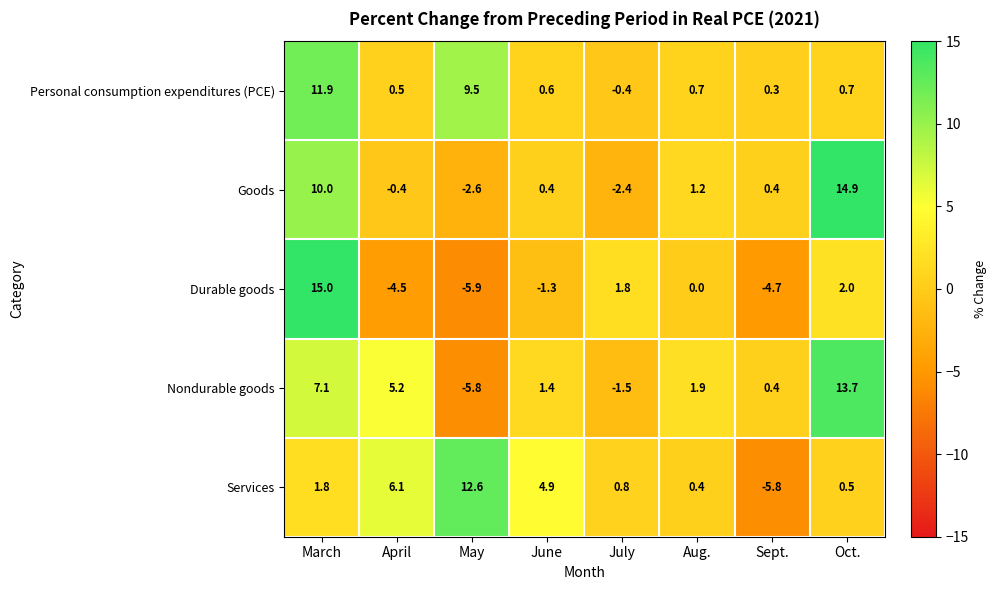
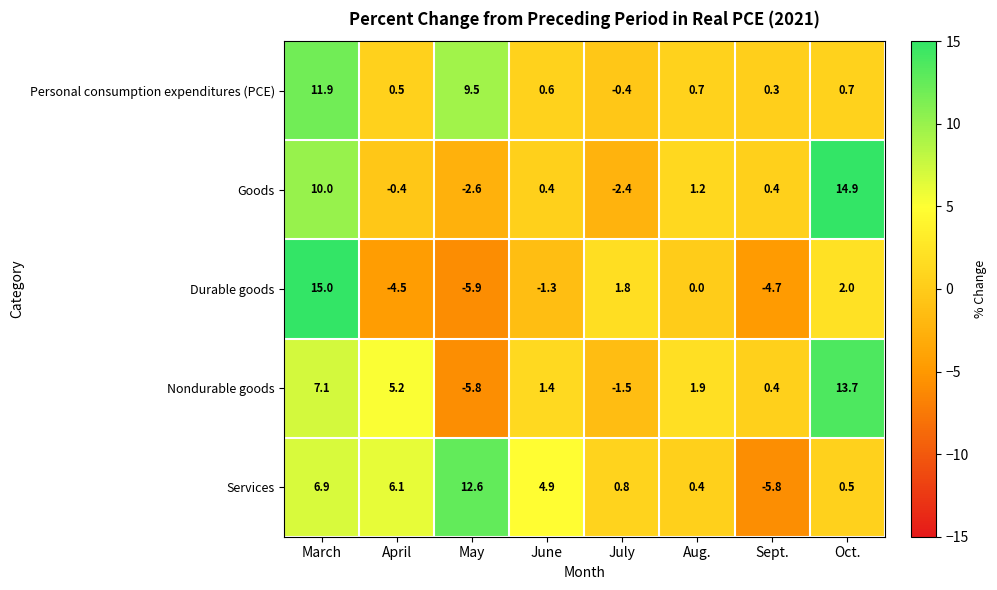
  {
    "Personal consumption expenditures (PCE)": {
      "March": 11.9,
      "April": 0.5,
      "May": 9.5,
      "June": 0.6,
      "July": -0.4,
      "Aug.": 0.7,
      "Sept.": 0.3,
      "Oct.": 0.7
    },
    "Goods": {
      "March": 10.0,
      "April": -0.4,
      "May": -2.6,
      "June": 0.4,
      "July": -2.4,
      "Aug.": 1.2,
      "Sept.": 0.4,
      "Oct.": 14.9
    },
    "Durable goods": {
      "March": 15.0,
      "April": -4.5,
      "May": -5.9,
      "June": -1.3,
      "July": 1.8,
      "Aug.": 0.0,
      "Sept.": -4.7,
      "Oct.": 2.0
    },
    "Nondurable goods": {
      "March": 7.1,
      "April": 5.2,
      "May": -5.8,
      "June": 1.4,
      "July": -1.5,
      "Aug.": 1.9,
      "Sept.": 0.4,
      "Oct.": 13.7
    },
    "Services": {
-     "March": 1.8,
+     "March": 6.9,
      "April": 6.1,
      "May": 12.6,
      "June": 4.9,
      "July": 0.8,
      "Aug.": 0.4,
      "Sept.": -5.8,
      "Oct.": 0.5
    }
  }
